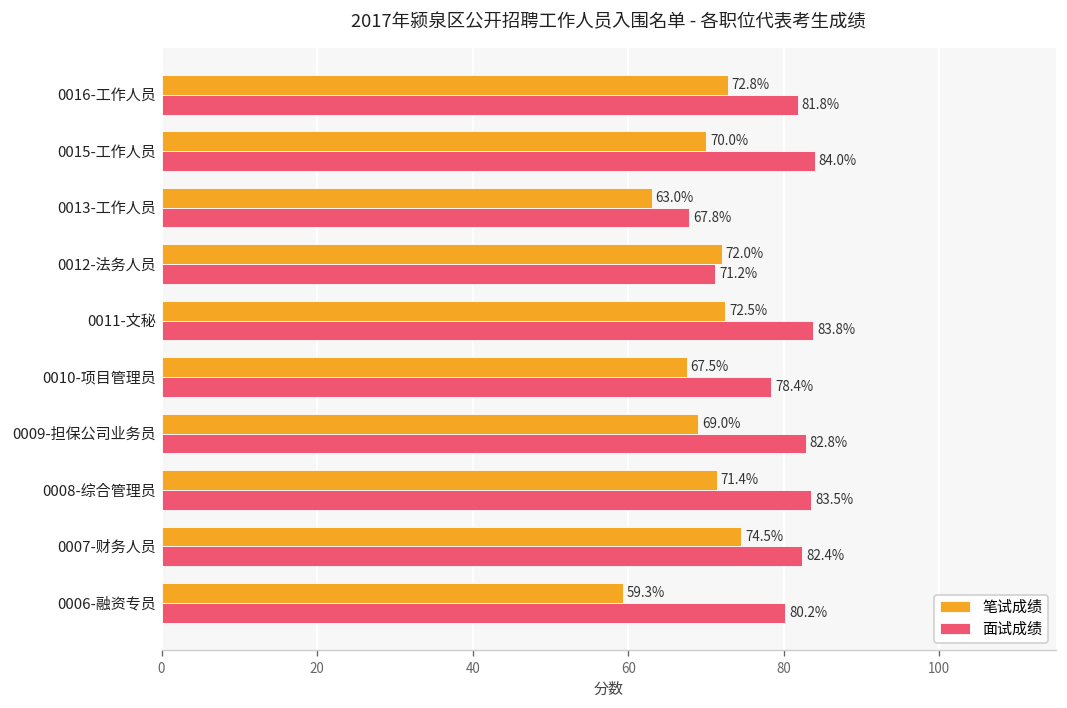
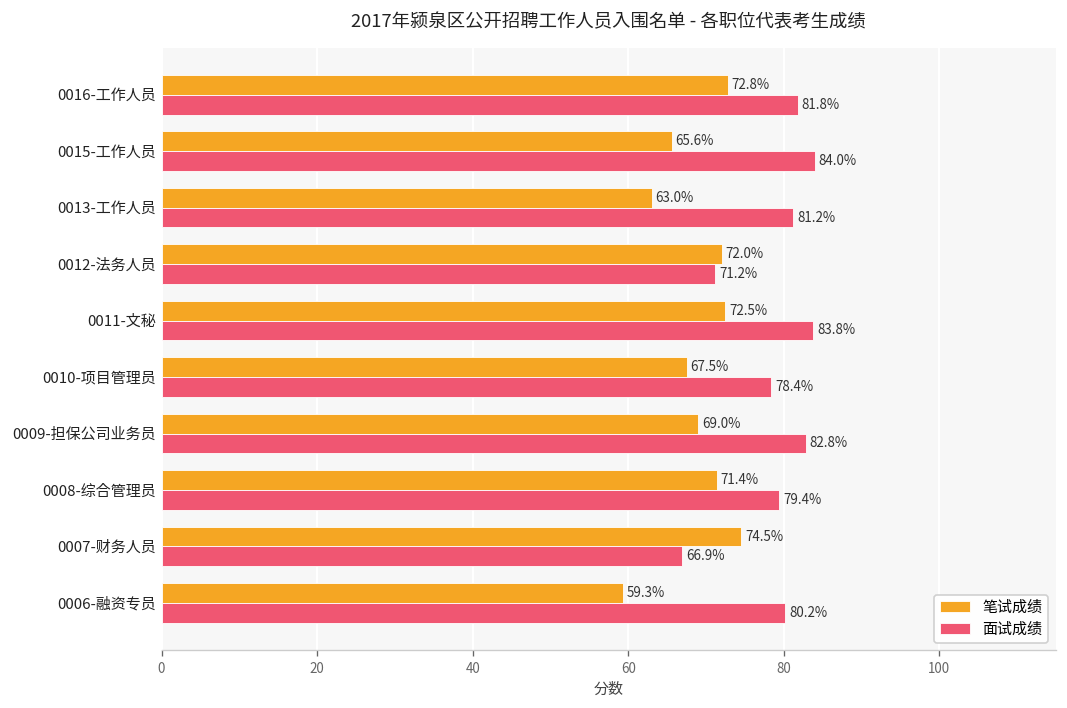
  {
    "笔试成绩": {
      "0016-工作人员": "72.8%",
-     "0015-工作人员": "70.0%",
+     "0015-工作人员": "65.6%",
      "0013-工作人员": "63.0%",
      "0012-法务人员": "72.0%",
      "0011-文秘": "72.5%",
      "0010-项目管理员": "67.5%",
      "0009-担保公司业务员": "69.0%",
      "0008-综合管理员": "71.4%",
      "0007-财务人员": "74.5%",
      "0006-融资专员": "59.3%"
    },
    "面试成绩": {
      "0016-工作人员": "81.8%",
      "0015-工作人员": "84.0%",
-     "0013-工作人员": "67.8%",
+     "0013-工作人员": "81.2%",
      "0012-法务人员": "71.2%",
      "0011-文秘": "83.8%",
      "0010-项目管理员": "78.4%",
      "0009-担保公司业务员": "82.8%",
-     "0008-综合管理员": "83.5%",
-     "0007-财务人员": "82.4%",
+     "0008-综合管理员": "79.4%",
+     "0007-财务人员": "66.9%",
      "0006-融资专员": "80.2%"
    }
  }
